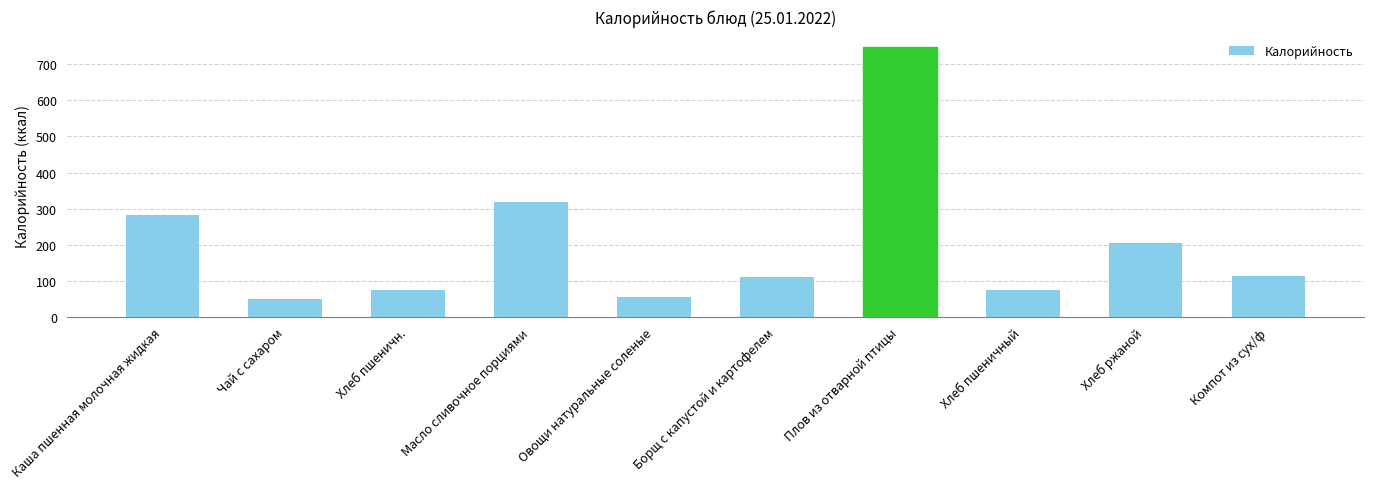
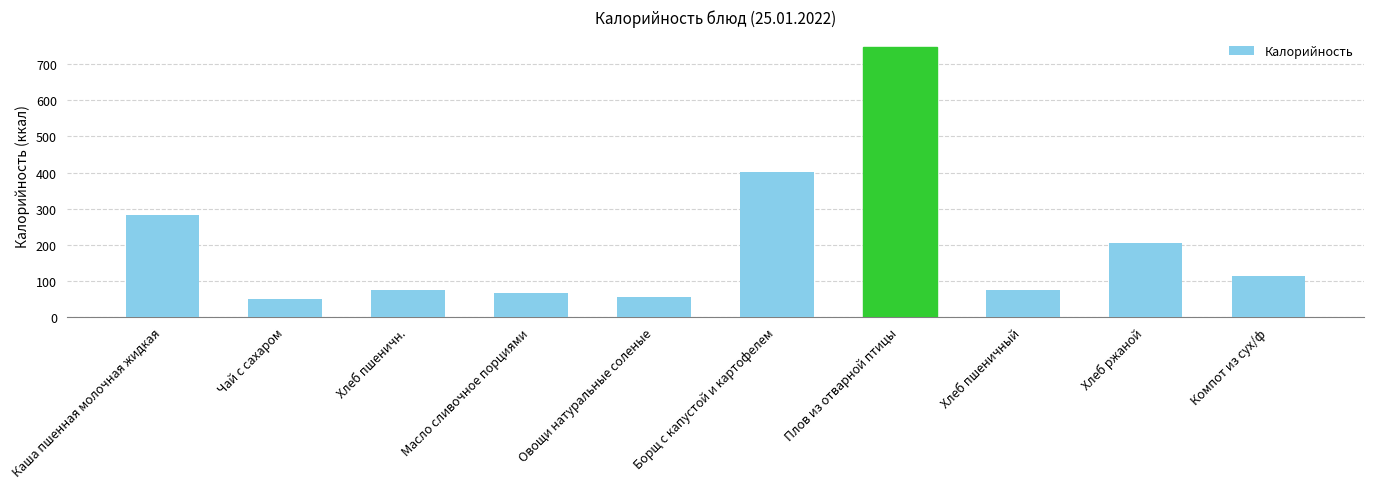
  {
    "Каша пшенная молочная жидкая": 280,
    "Чай с сахаром": 50,
    "Хлеб пшеничн.": 80,
-   "Масло сливочное порциями": 320,
+   "Масло сливочное порциями": 70,
    "Овощи натуральные соленые": 60,
-   "Борщ с капустой и картофелем": 110,
+   "Борщ с капустой и картофелем": 400,
    "Плов из отварной птицы": 750,
    "Хлеб пшеничный": 80,
    "Хлеб ржаной": 200,
    "Компот из сух/ф": 110
  }
